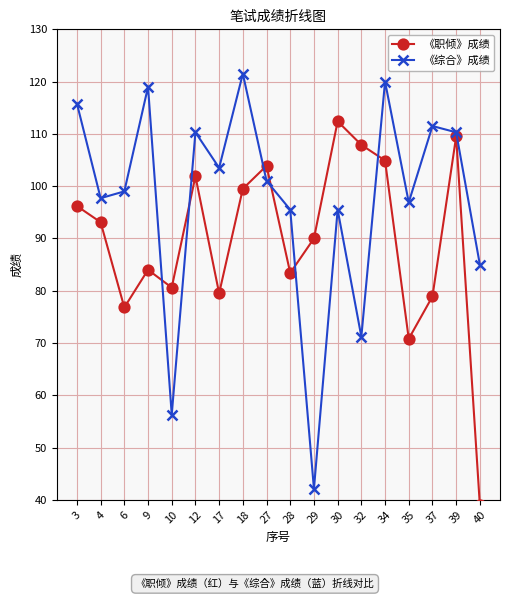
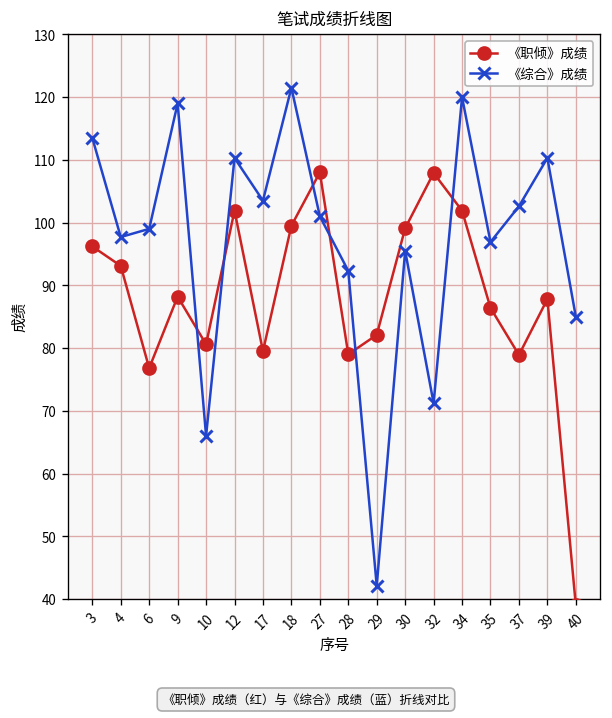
  {
    "《职倾》成绩": {
      "3": 96,
      "4": 93,
      "6": 77,
-     "9": 84,
+     "9": 88,
      "10": 81,
      "12": 102,
      "17": 80,
      "18": 100,
-     "27": 104,
-     "28": 83,
-     "29": 90,
-     "30": 112,
+     "27": 108,
+     "28": 79,
+     "29": 82,
+     "30": 99,
      "32": 108,
-     "34": 105,
-     "35": 71,
+     "34": 102,
+     "35": 86,
      "37": 79,
-     "39": 110
+     "39": 88
    },
    "《综合》成绩": {
-     "3": 116,
+     "3": 114,
      "4": 98,
      "6": 99,
      "9": 119,
-     "10": 56,
+     "10": 66,
      "12": 110,
      "17": 104,
      "18": 122,
      "27": 101,
-     "28": 96,
+     "28": 92,
      "29": 42,
      "30": 96,
      "32": 71,
      "34": 120,
      "35": 97,
-     "37": 112,
+     "37": 103,
      "39": 110,
      "40": 85
    }
  }
